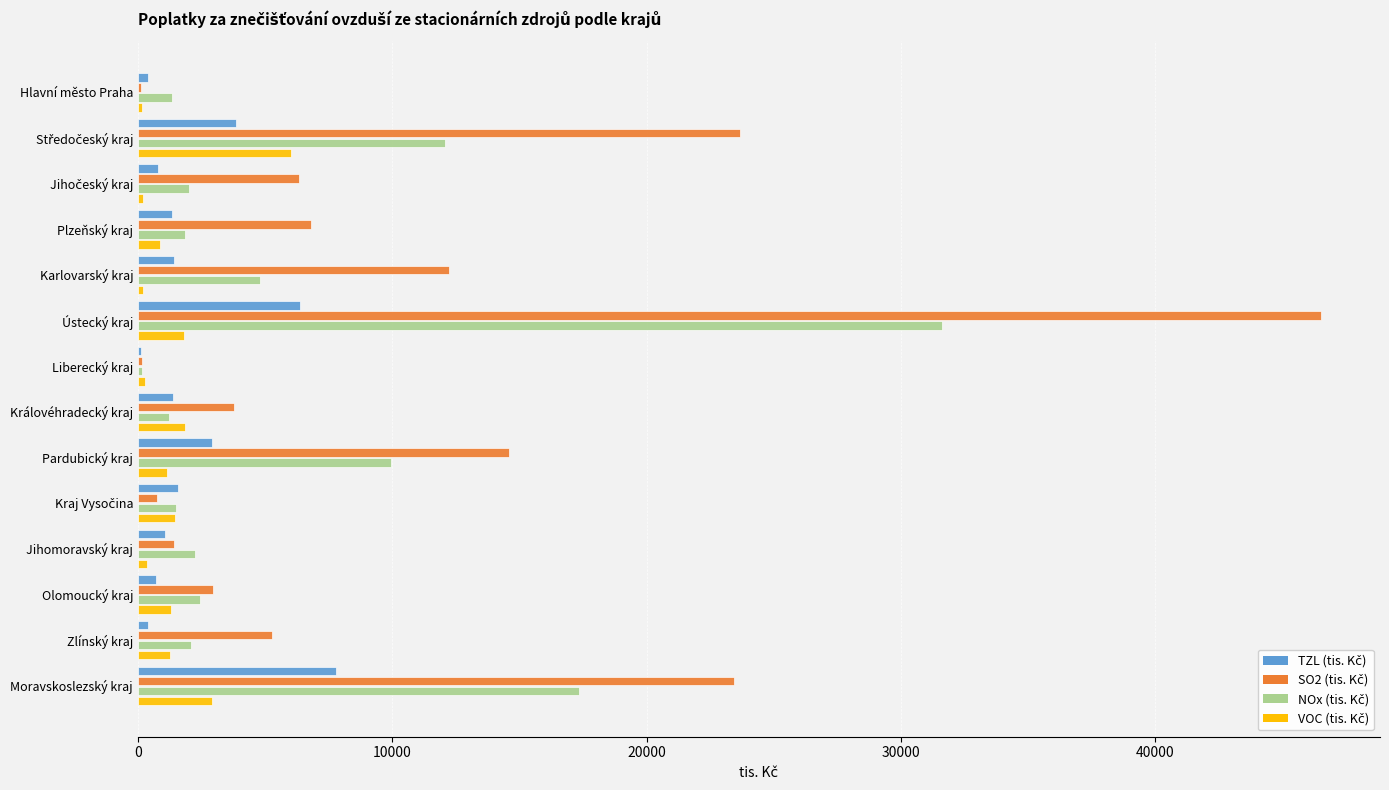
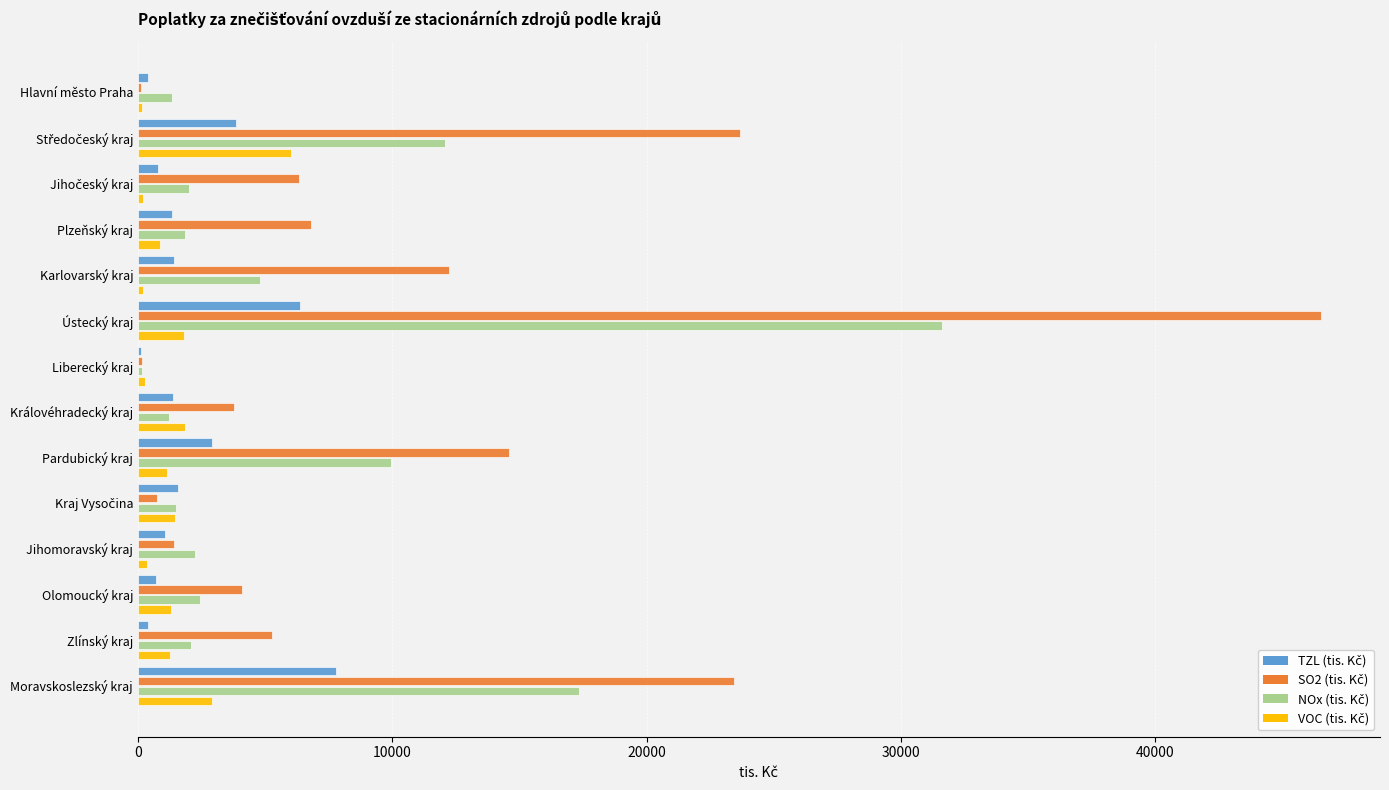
  {
    "TZL (tis. Kč)": {
      "Hlavní město Praha": 400,
      "Středočeský kraj": 3900,
      "Jihočeský kraj": 800,
      "Plzeňský kraj": 1300,
      "Karlovarský kraj": 1400,
      "Ústecký kraj": 6400,
      "Liberecký kraj": 100,
      "Královéhradecký kraj": 1400,
      "Pardubický kraj": 2900,
      "Kraj Vysočina": 1600,
      "Jihomoravský kraj": 1000,
      "Olomoucký kraj": 700,
      "Zlínský kraj": 400,
      "Moravskoslezský kraj": 7800
    },
    "SO2 (tis. Kč)": {
      "Hlavní město Praha": 100,
      "Středočeský kraj": 23700,
      "Jihočeský kraj": 6300,
      "Plzeňský kraj": 6800,
      "Karlovarský kraj": 12200,
      "Ústecký kraj": 46500,
      "Liberecký kraj": 200,
      "Královéhradecký kraj": 3800,
      "Pardubický kraj": 14600,
      "Kraj Vysočina": 700,
      "Jihomoravský kraj": 1400,
-     "Olomoucký kraj": 2900,
+     "Olomoucký kraj": 4100,
      "Zlínský kraj": 5300,
      "Moravskoslezský kraj": 23400
    },
    "NOx (tis. Kč)": {
      "Hlavní město Praha": 1300,
      "Středočeský kraj": 12100,
      "Jihočeský kraj": 2000,
      "Plzeňský kraj": 1800,
      "Karlovarský kraj": 4800,
      "Ústecký kraj": 31600,
      "Liberecký kraj": 200,
      "Královéhradecký kraj": 1200,
      "Pardubický kraj": 10000,
      "Kraj Vysočina": 1500,
      "Jihomoravský kraj": 2200,
      "Olomoucký kraj": 2400,
      "Zlínský kraj": 2100,
      "Moravskoslezský kraj": 17300
    },
    "VOC (tis. Kč)": {
      "Hlavní město Praha": 200,
      "Středočeský kraj": 6000,
      "Jihočeský kraj": 200,
      "Plzeňský kraj": 900,
      "Karlovarský kraj": 200,
      "Ústecký kraj": 1800,
      "Liberecký kraj": 300,
      "Královéhradecký kraj": 1900,
      "Pardubický kraj": 1100,
      "Kraj Vysočina": 1500,
      "Jihomoravský kraj": 300,
      "Olomoucký kraj": 1300,
      "Zlínský kraj": 1300,
      "Moravskoslezský kraj": 2900
    }
  }
